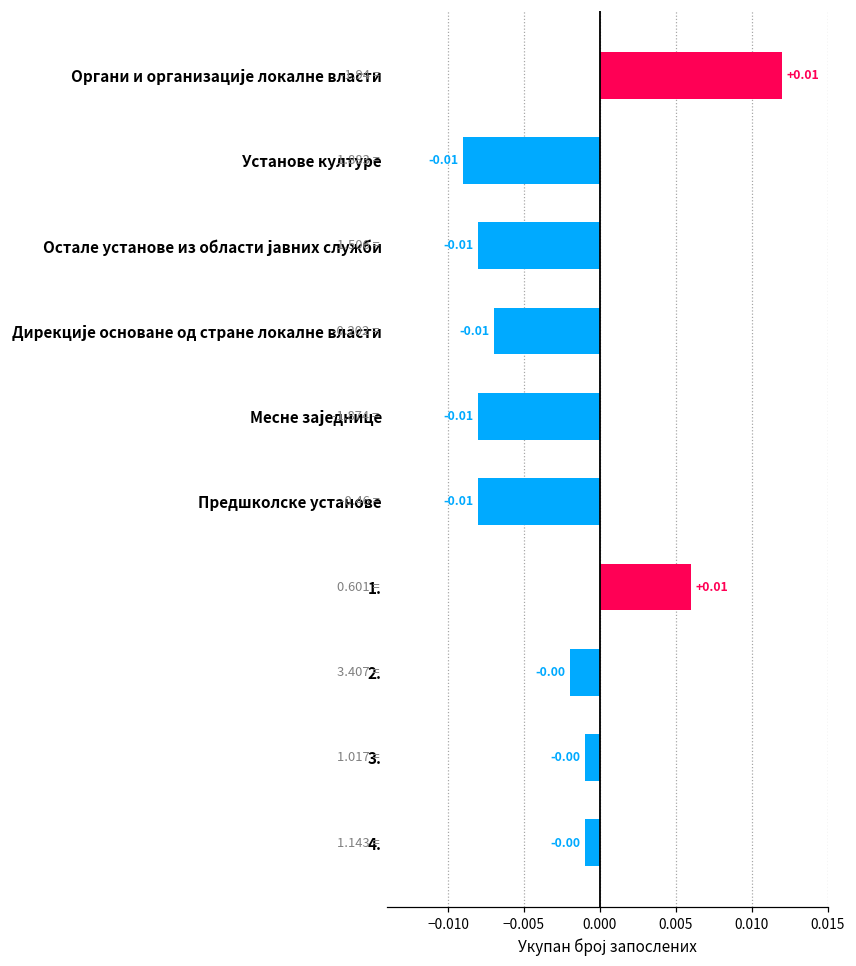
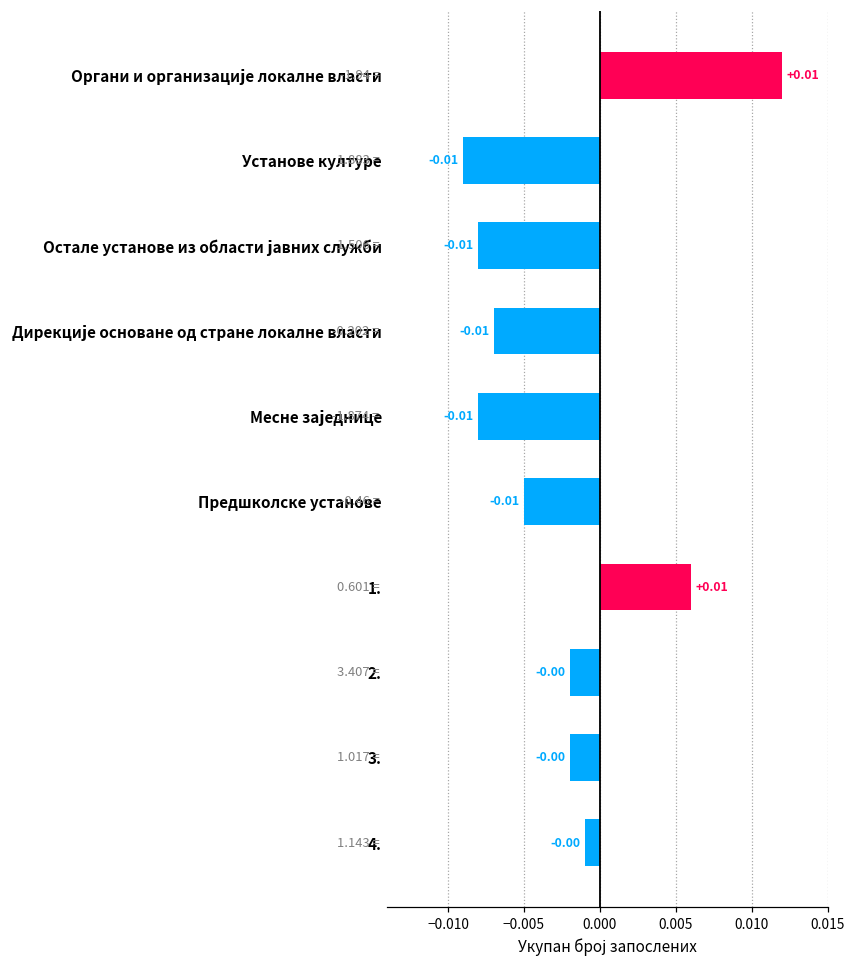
  {
-   "Предшколске установе": -0.008,
-   "3.": -0.001
+   "Предшколске установе": -0.005,
+   "3.": -0.002
  }
